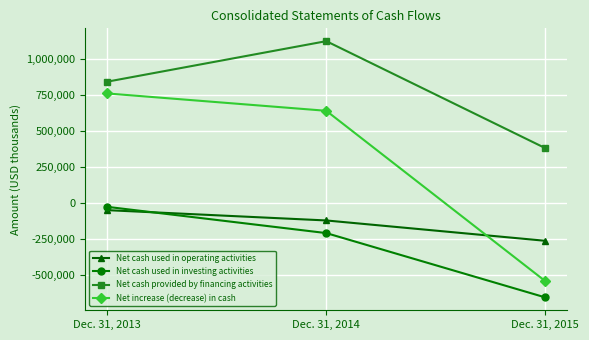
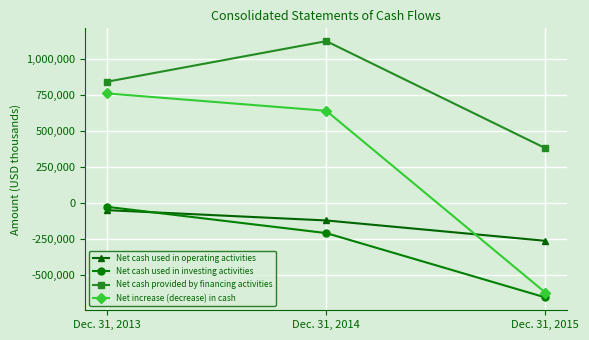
  {
    "Net increase (decrease) in cash": {
      "Dec. 31, 2013": "760,000",
      "Dec. 31, 2014": "640,000",
-     "Dec. 31, 2015": "-550,000"
+     "Dec. 31, 2015": "-630,000"
    }
  }
